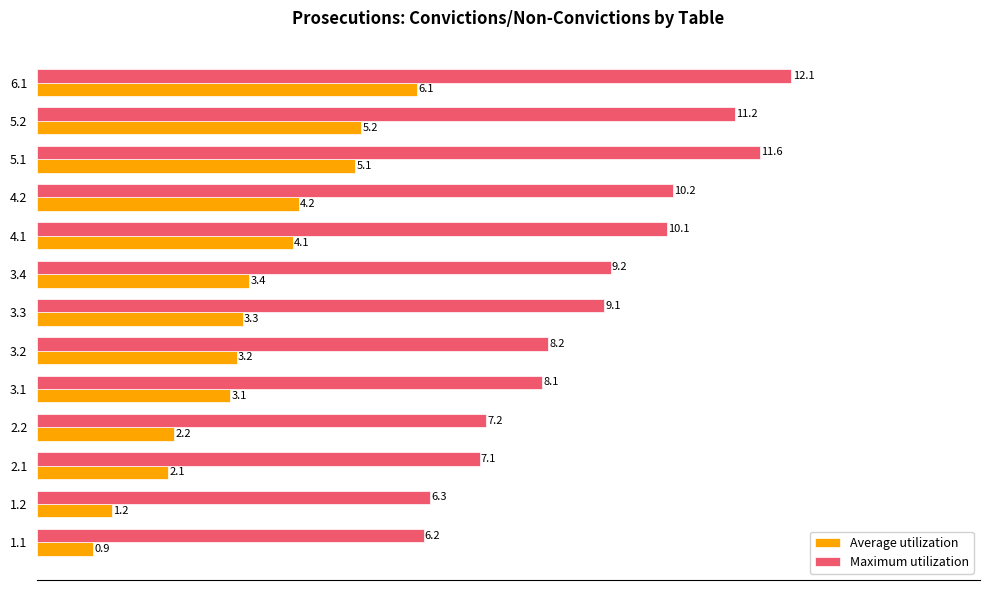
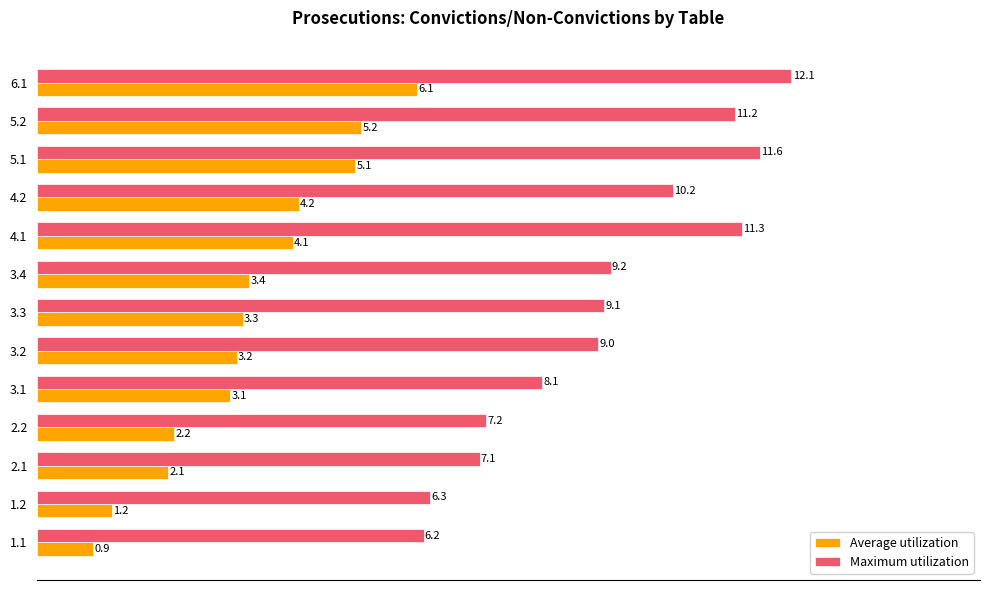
  {
    "Average utilization": {
      "6.1": 6.1,
      "5.2": 5.2,
      "5.1": 5.1,
      "4.2": 4.2,
      "4.1": 4.1,
      "3.4": 3.4,
      "3.3": 3.3,
      "3.2": 3.2,
      "3.1": 3.1,
      "2.2": 2.2,
      "2.1": 2.1,
      "1.2": 1.2,
      "1.1": 0.9
    },
    "Maximum utilization": {
      "6.1": 12.1,
      "5.2": 11.2,
      "5.1": 11.6,
      "4.2": 10.2,
-     "4.1": 10.1,
+     "4.1": 11.3,
      "3.4": 9.2,
      "3.3": 9.1,
-     "3.2": 8.2,
+     "3.2": 9.0,
      "3.1": 8.1,
      "2.2": 7.2,
      "2.1": 7.1,
      "1.2": 6.3,
      "1.1": 6.2
    }
  }
